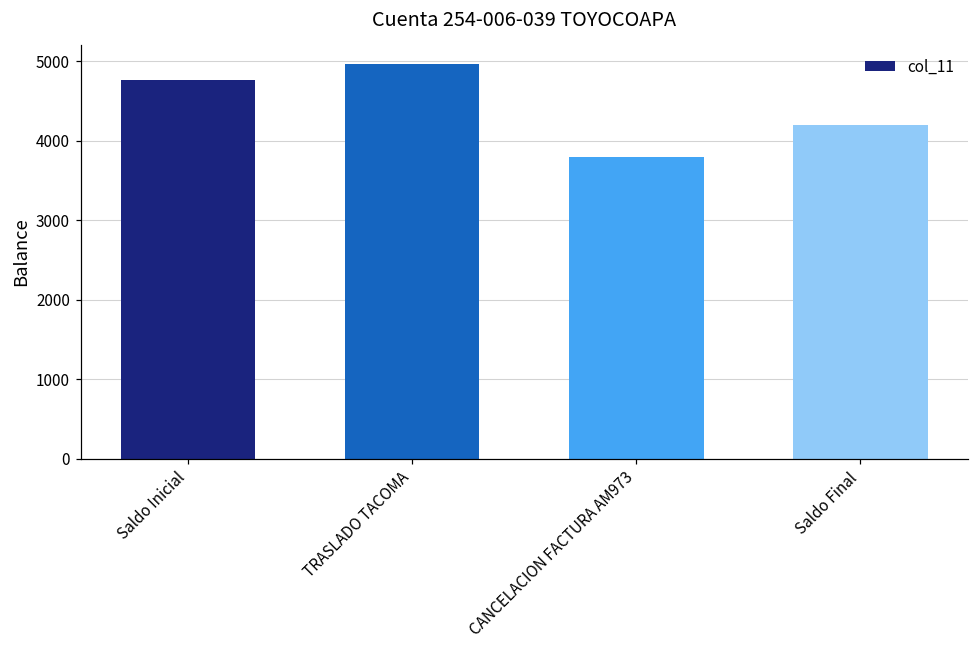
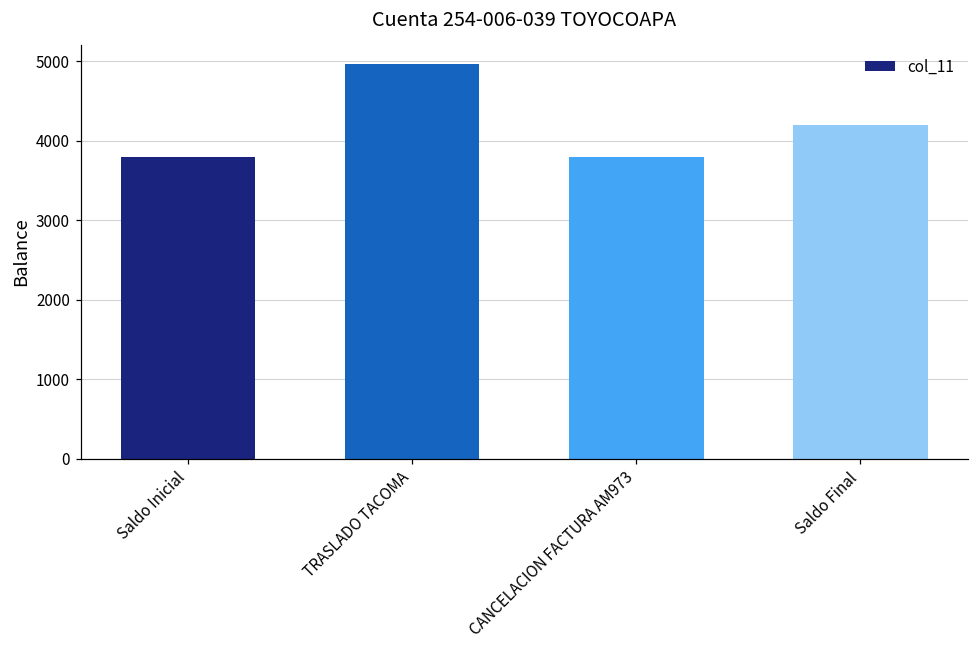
  {
-   "Saldo Inicial": 4800,
+   "Saldo Inicial": 3800,
    "TRASLADO TACOMA": 5000,
    "CANCELACION FACTURA AM973": 3800,
    "Saldo Final": 4200
  }
